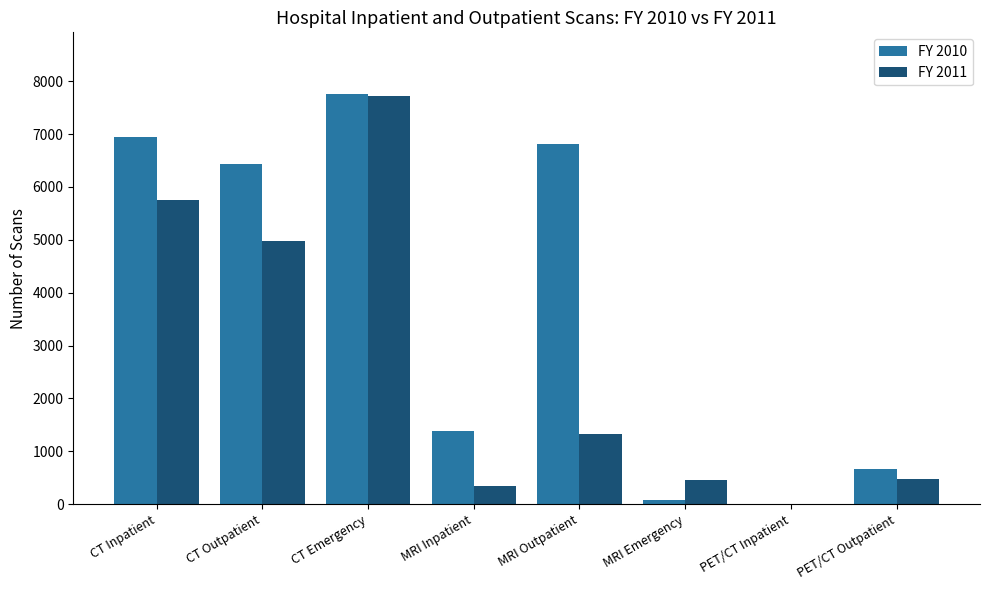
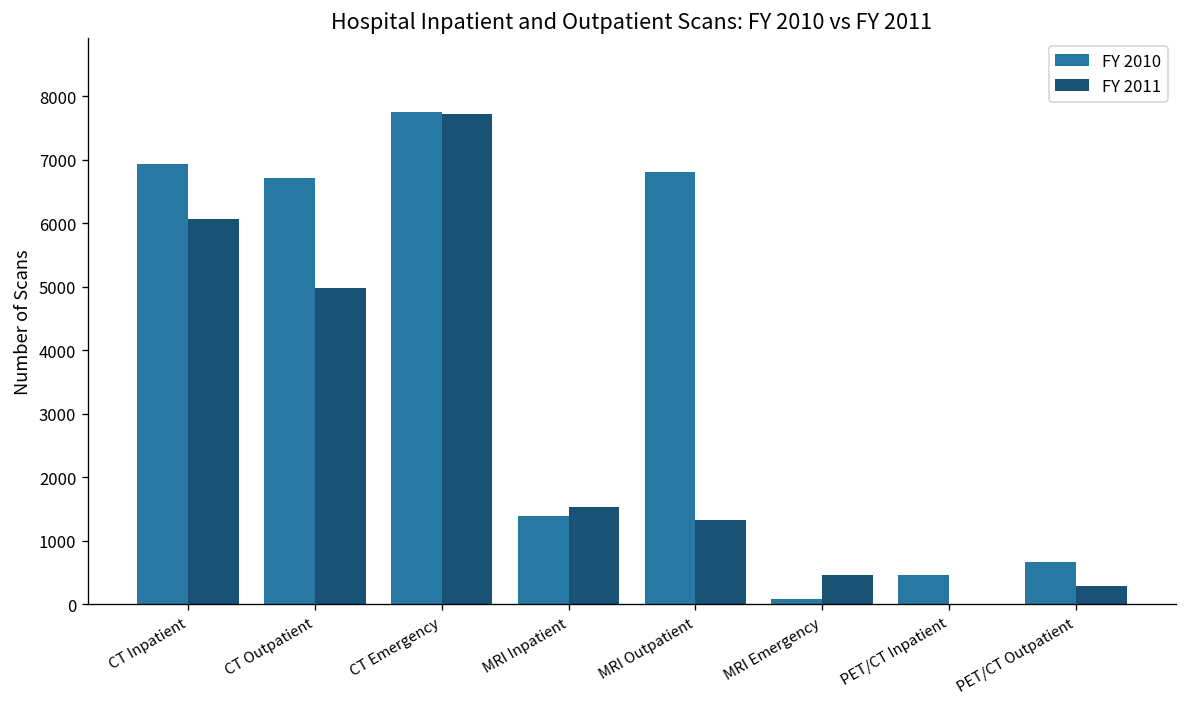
  {
    "FY 2010": {
      "CT Inpatient": 6900,
-     "CT Outpatient": 6400,
+     "CT Outpatient": 6700,
      "CT Emergency": 7800,
      "MRI Inpatient": 1400,
      "MRI Outpatient": 6800,
      "MRI Emergency": 100,
-     "PET/CT Inpatient": 0,
+     "PET/CT Inpatient": 500,
      "PET/CT Outpatient": 700
    },
    "FY 2011": {
-     "CT Inpatient": 5800,
+     "CT Inpatient": 6100,
      "CT Outpatient": 5000,
      "CT Emergency": 7700,
-     "MRI Inpatient": 400,
+     "MRI Inpatient": 1500,
      "MRI Outpatient": 1300,
      "MRI Emergency": 500,
-     "PET/CT Outpatient": 500
+     "PET/CT Outpatient": 300
    }
  }
